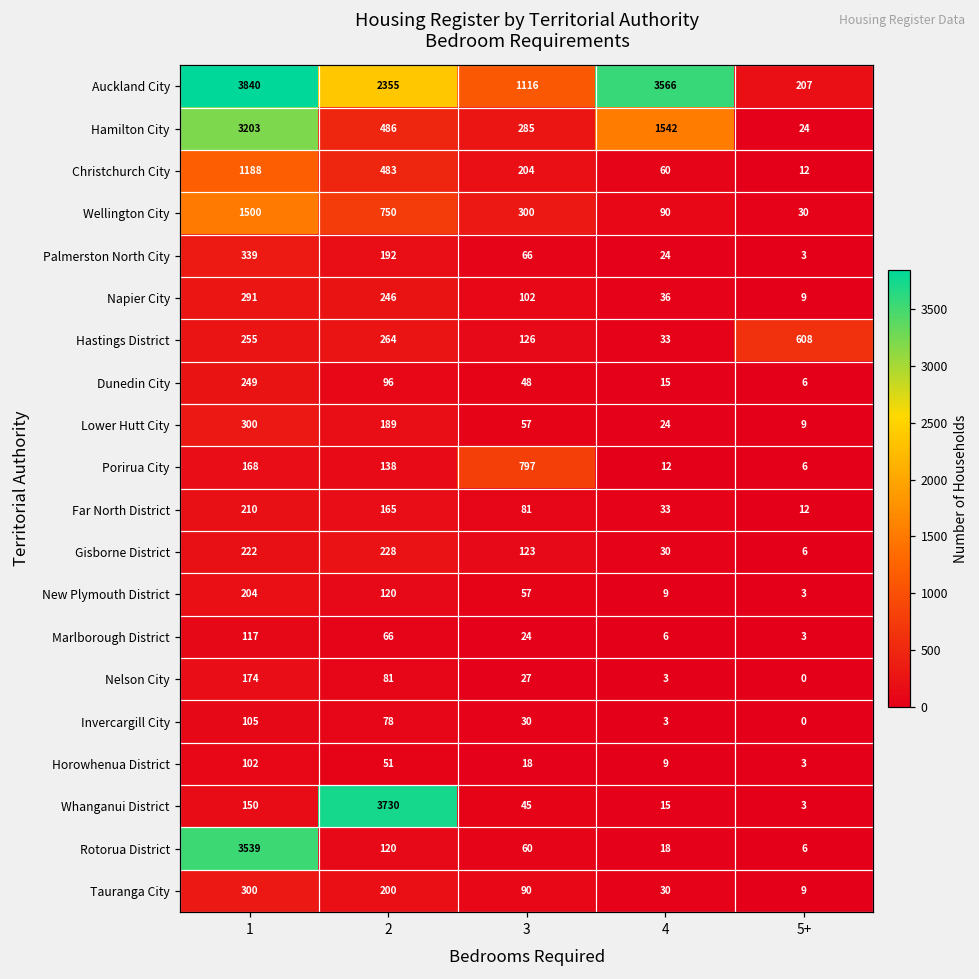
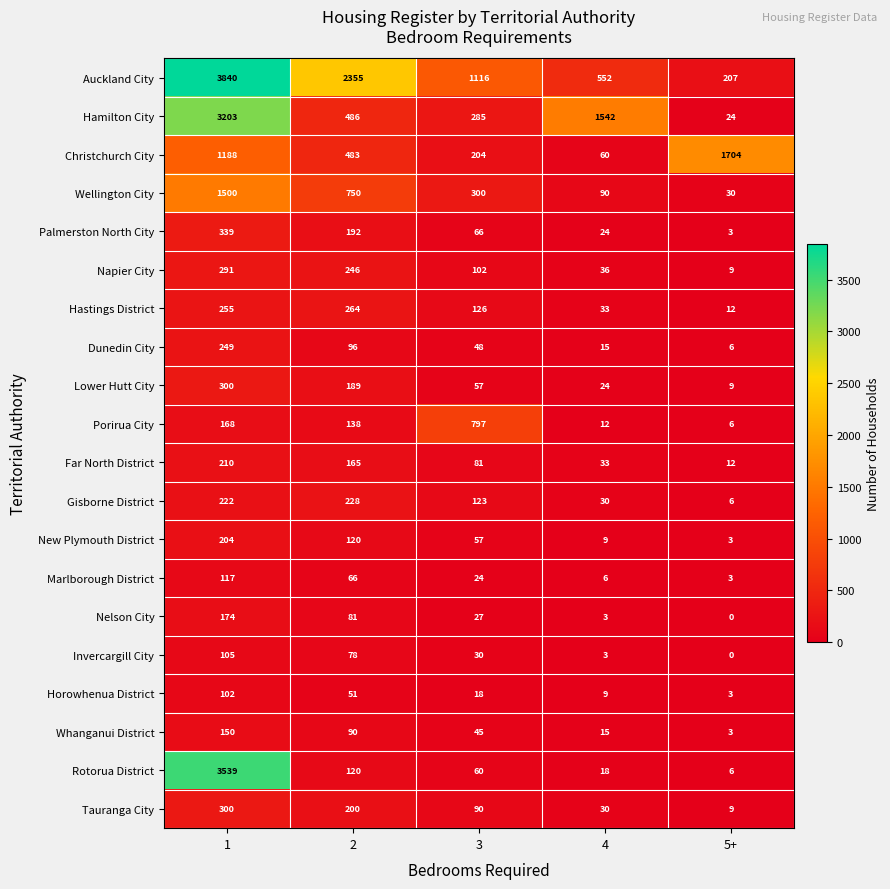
  {
    "Auckland City": {
      "1": 3840,
      "2": 2355,
      "3": 1116,
-     "4": 3566,
+     "4": 552,
      "5+": 207
    },
    "Hamilton City": {
      "1": 3203,
      "2": 486,
      "3": 285,
      "4": 1542,
      "5+": 24
    },
    "Christchurch City": {
      "1": 1188,
      "2": 483,
      "3": 204,
      "4": 60,
-     "5+": 12
+     "5+": 1704
    },
    "Wellington City": {
      "1": 1500,
      "2": 750,
      "3": 300,
      "4": 90,
      "5+": 30
    },
    "Palmerston North City": {
      "1": 339,
      "2": 192,
      "3": 66,
      "4": 24,
      "5+": 3
    },
    "Napier City": {
      "1": 291,
      "2": 246,
      "3": 102,
      "4": 36,
      "5+": 9
    },
    "Hastings District": {
      "1": 255,
      "2": 264,
      "3": 126,
      "4": 33,
-     "5+": 608
+     "5+": 12
    },
    "Dunedin City": {
      "1": 249,
      "2": 96,
      "3": 48,
      "4": 15,
      "5+": 6
    },
    "Lower Hutt City": {
      "1": 300,
      "2": 189,
      "3": 57,
      "4": 24,
      "5+": 9
    },
    "Porirua City": {
      "1": 168,
      "2": 138,
      "3": 797,
      "4": 12,
      "5+": 6
    },
    "Far North District": {
      "1": 210,
      "2": 165,
      "3": 81,
      "4": 33,
      "5+": 12
    },
    "Gisborne District": {
      "1": 222,
      "2": 228,
      "3": 123,
      "4": 30,
      "5+": 6
    },
    "New Plymouth District": {
      "1": 204,
      "2": 120,
      "3": 57,
      "4": 9,
      "5+": 3
    },
    "Marlborough District": {
      "1": 117,
      "2": 66,
      "3": 24,
      "4": 6,
      "5+": 3
    },
    "Nelson City": {
      "1": 174,
      "2": 81,
      "3": 27,
      "4": 3,
      "5+": 0
    },
    "Invercargill City": {
      "1": 105,
      "2": 78,
      "3": 30,
      "4": 3,
      "5+": 0
    },
    "Horowhenua District": {
      "1": 102,
      "2": 51,
      "3": 18,
      "4": 9,
      "5+": 3
    },
    "Whanganui District": {
      "1": 150,
-     "2": 3730,
+     "2": 90,
      "3": 45,
      "4": 15,
      "5+": 3
    },
    "Rotorua District": {
      "1": 3539,
      "2": 120,
      "3": 60,
      "4": 18,
      "5+": 6
    },
    "Tauranga City": {
      "1": 300,
      "2": 200,
      "3": 90,
      "4": 30,
      "5+": 9
    }
  }
